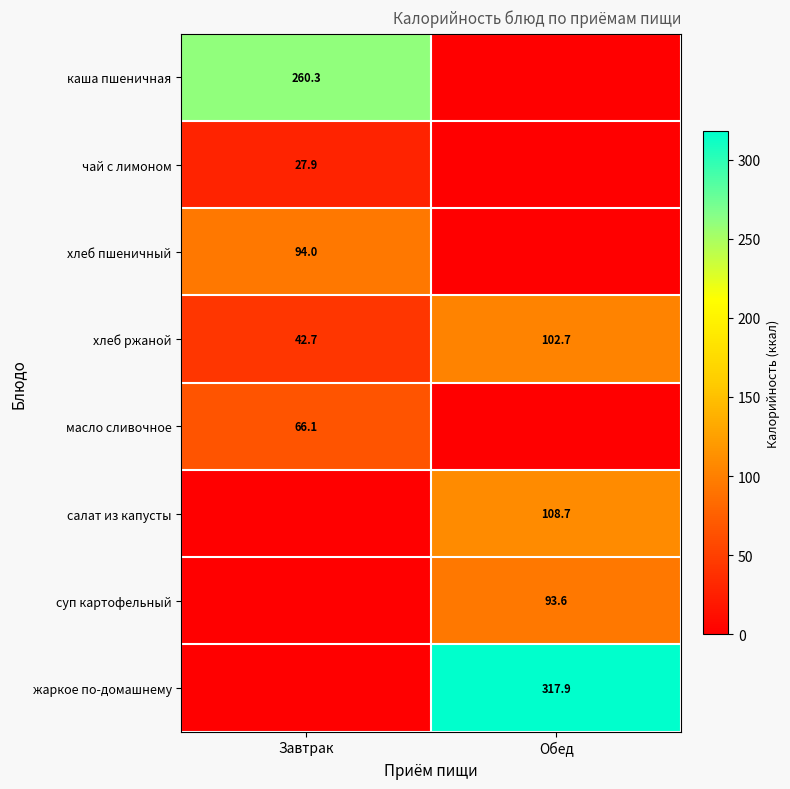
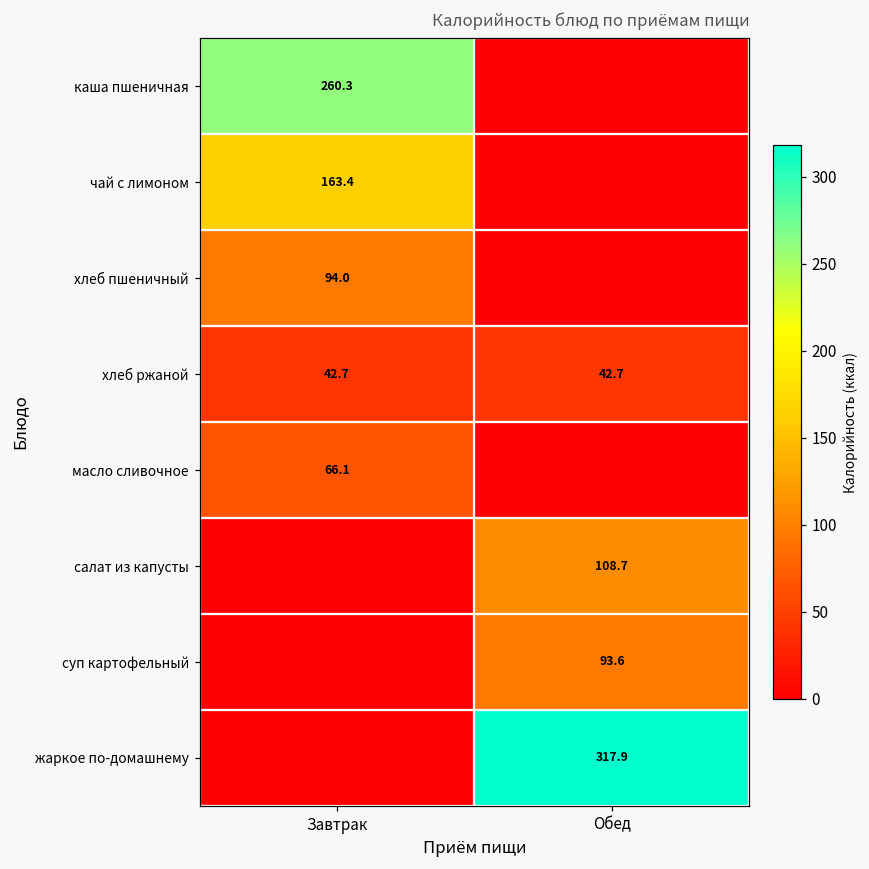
  {
    "каша пшеничная": {
      "Завтрак": 260.3
    },
    "чай с лимоном": {
-     "Завтрак": 27.9
+     "Завтрак": 163.4
    },
    "хлеб пшеничный": {
      "Завтрак": 94.0
    },
    "хлеб ржаной": {
      "Завтрак": 42.7,
-     "Обед": 102.7
+     "Обед": 42.7
    },
    "масло сливочное": {
      "Завтрак": 66.1
    },
    "салат из капусты": {
      "Обед": 108.7
    },
    "суп картофельный": {
      "Обед": 93.6
    },
    "жаркое по-домашнему": {
      "Обед": 317.9
    }
  }
